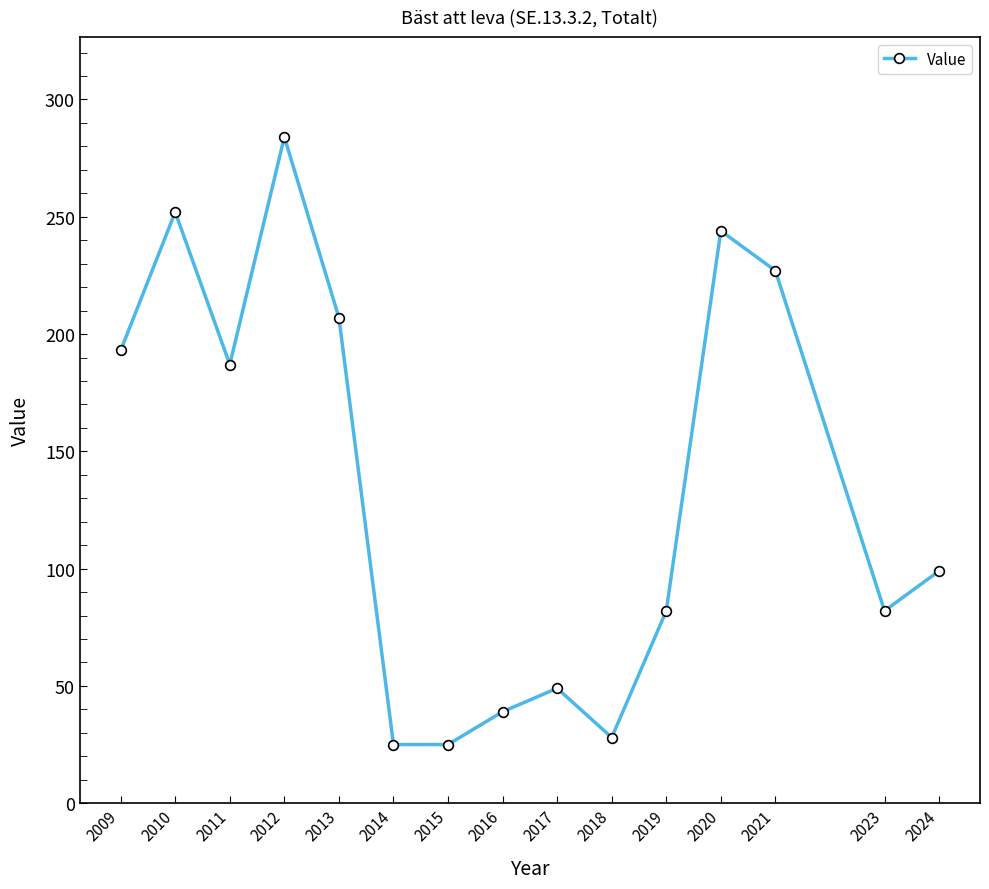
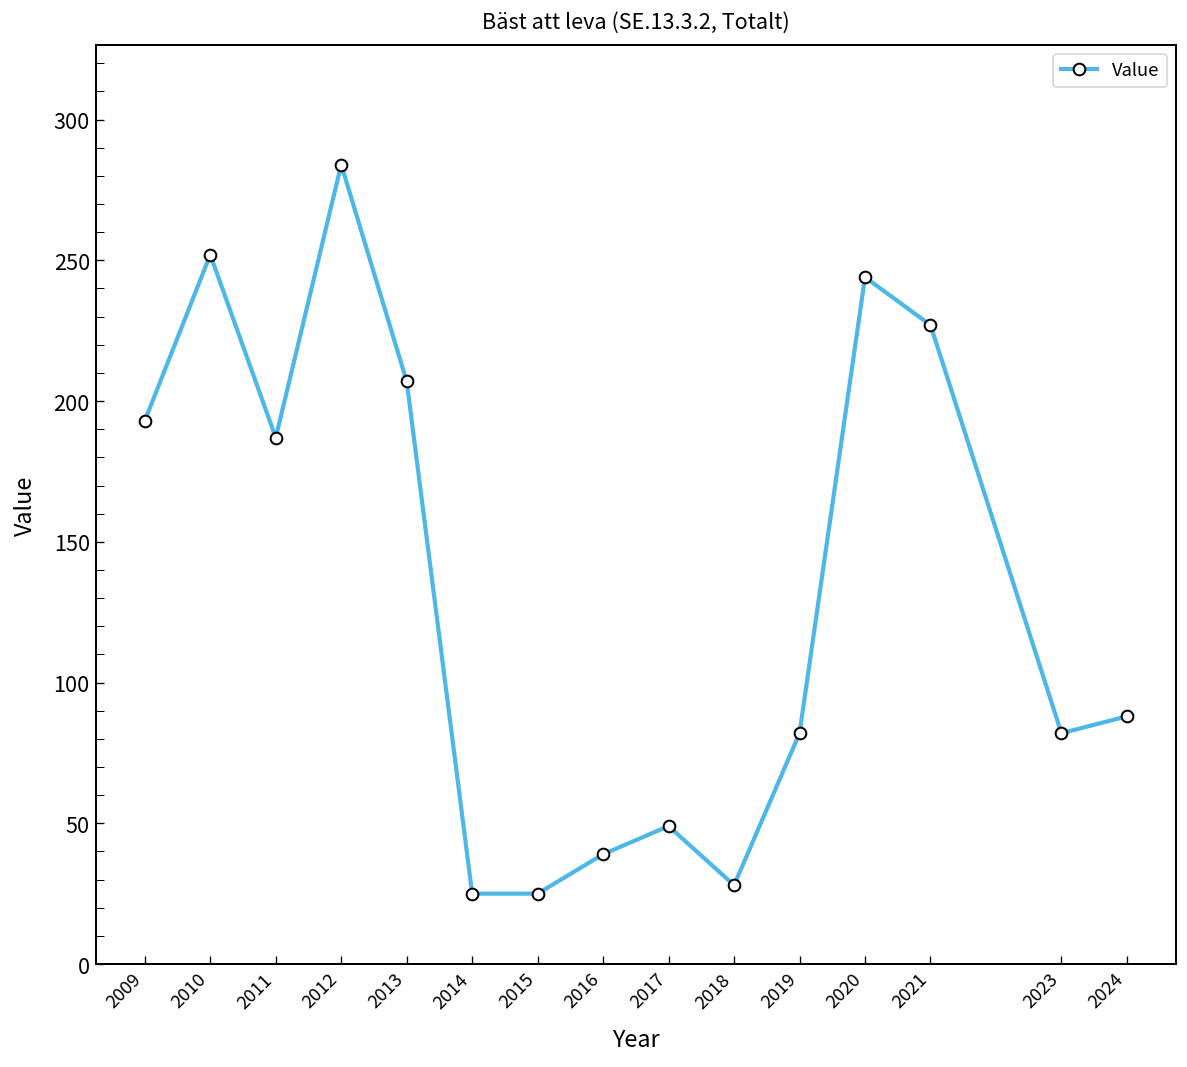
  {
    "2009": 193,
    "2010": 252,
    "2011": 187,
    "2012": 284,
    "2013": 207,
    "2014": 25,
    "2015": 25,
    "2016": 39,
    "2017": 49,
    "2018": 28,
    "2019": 82,
    "2020": 244,
    "2021": 227,
    "2023": 82,
-   "2024": 99
+   "2024": 88
  }
